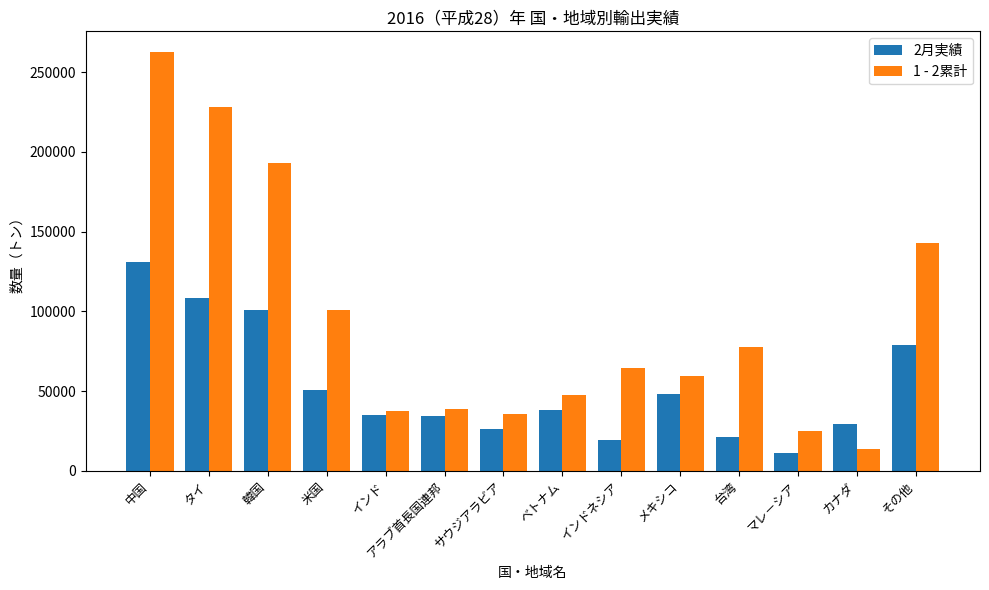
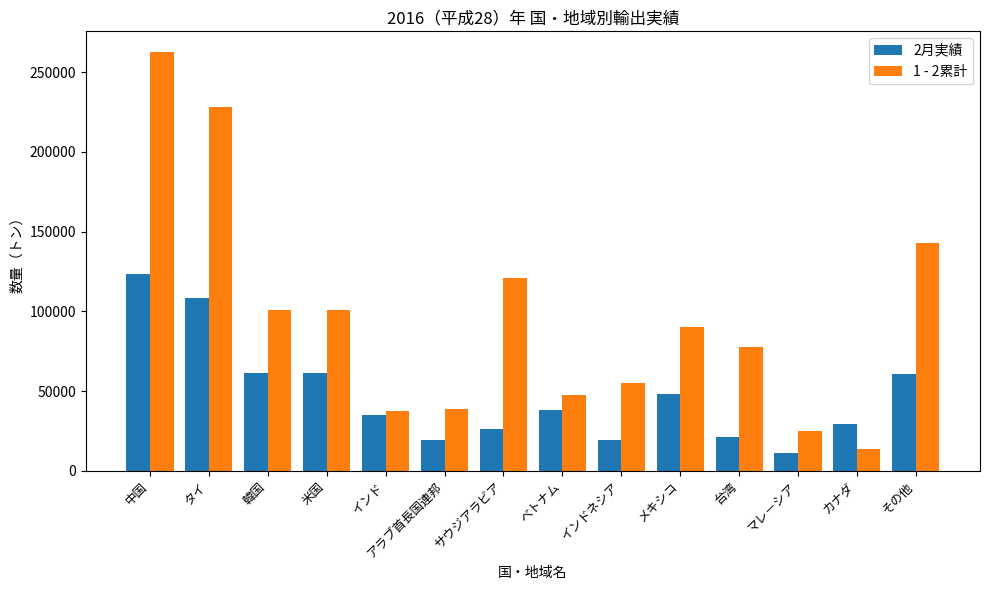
  {
    "2月実績": {
-     "中国": 131000,
+     "中国": 123000,
      "タイ": 108000,
-     "韓国": 101000,
-     "米国": 51000,
+     "韓国": 61000,
+     "米国": 62000,
      "インド": 35000,
-     "アラブ首長国連邦": 35000,
+     "アラブ首長国連邦": 20000,
      "サウジアラビア": 26000,
      "ベトナム": 38000,
      "インドネシア": 20000,
      "メキシコ": 48000,
      "台湾": 21000,
      "マレ－シア": 11000,
      "カナダ": 30000,
-     "その他": 79000
+     "その他": 61000
    },
    "1 - 2累計": {
      "中国": 263000,
      "タイ": 228000,
-     "韓国": 193000,
+     "韓国": 101000,
      "米国": 101000,
      "インド": 37000,
      "アラブ首長国連邦": 39000,
-     "サウジアラビア": 36000,
+     "サウジアラビア": 121000,
      "ベトナム": 47000,
-     "インドネシア": 65000,
-     "メキシコ": 59000,
+     "インドネシア": 55000,
+     "メキシコ": 90000,
      "台湾": 78000,
      "マレ－シア": 25000,
      "カナダ": 14000,
      "その他": 143000
    }
  }
